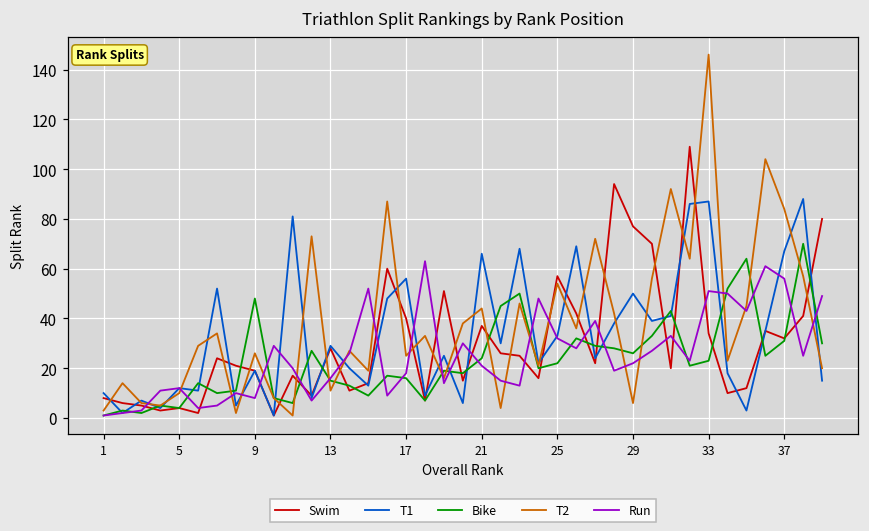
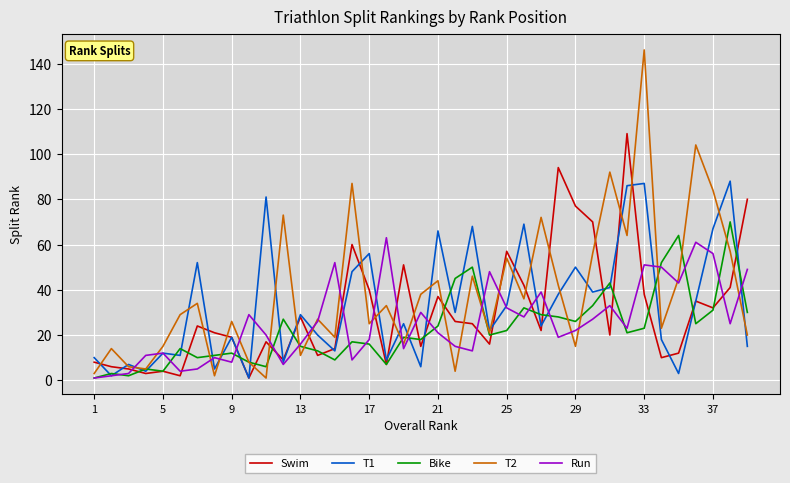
  {
    "Swim": {
      "1": 8,
      "17": 40,
      "21": 37,
      "25": 57,
      "29": 77,
-     "33": 34
+     "33": 38
    },
    "T1": {
      "1": 10,
      "17": 56,
      "21": 66,
      "29": 50,
      "33": 87,
      "37": 67
    },
    "Bike": {
-     "9": 48,
+     "9": 12,
      "17": 16,
      "21": 24,
      "25": 22,
      "29": 26,
      "33": 23
    },
    "T2": {
      "1": 3,
-     "5": 10,
+     "5": 15,
      "9": 26,
      "13": 11,
      "17": 25,
      "21": 44,
      "25": 54,
-     "29": 6,
+     "29": 15,
      "33": 146,
      "37": 84
    },
    "Run": {
      "9": 8,
      "17": 18,
      "21": 21,
      "29": 22,
      "33": 51,
      "37": 56
    }
  }
